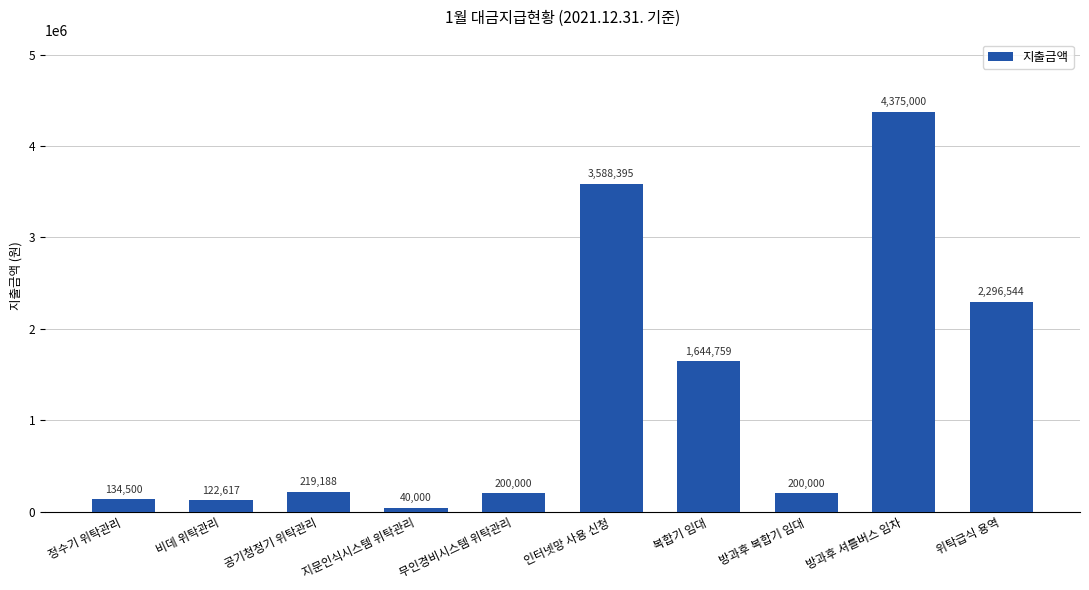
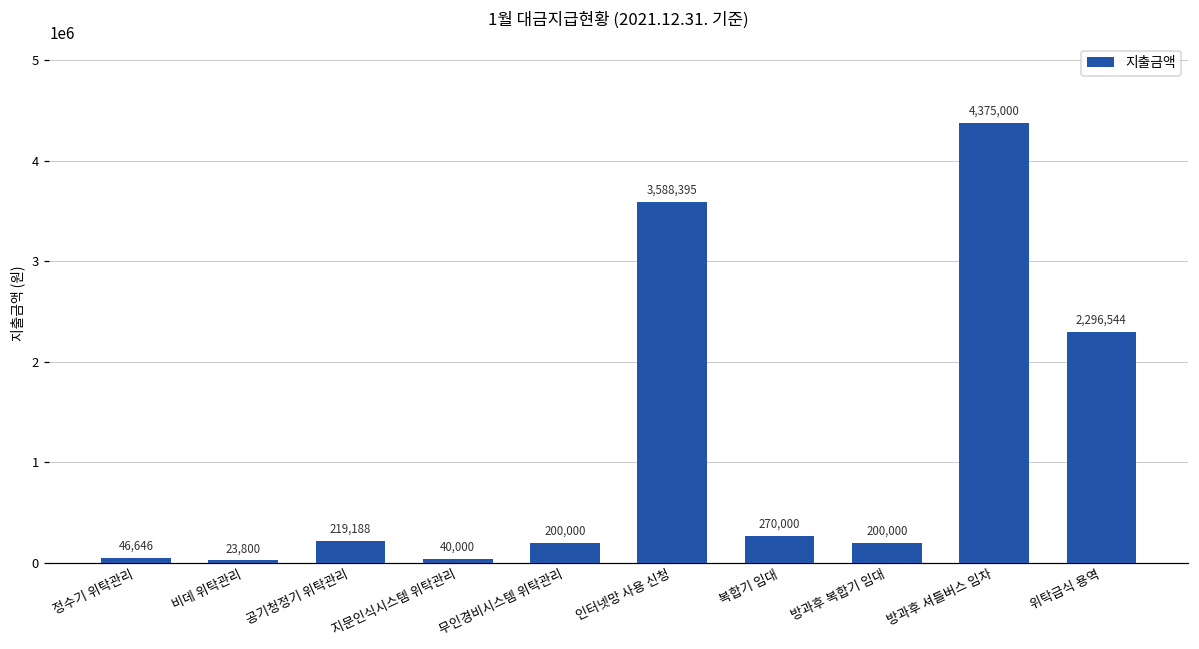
  {
-   "정수기 위탁관리": "134,500",
-   "비데 위탁관리": "122,617",
+   "정수기 위탁관리": "46,646",
+   "비데 위탁관리": "23,800",
    "공기청정기 위탁관리": "219,188",
    "지문인식시스템 위탁관리": "40,000",
    "무인경비시스템 위탁관리": "200,000",
    "인터넷망 사용 신청": "3,588,395",
-   "복합기 임대": "1,644,759",
+   "복합기 임대": "270,000",
    "방과후 복합기 임대": "200,000",
    "방과후 셔틀버스 임차": "4,375,000",
    "위탁급식 용역": "2,296,544"
  }
